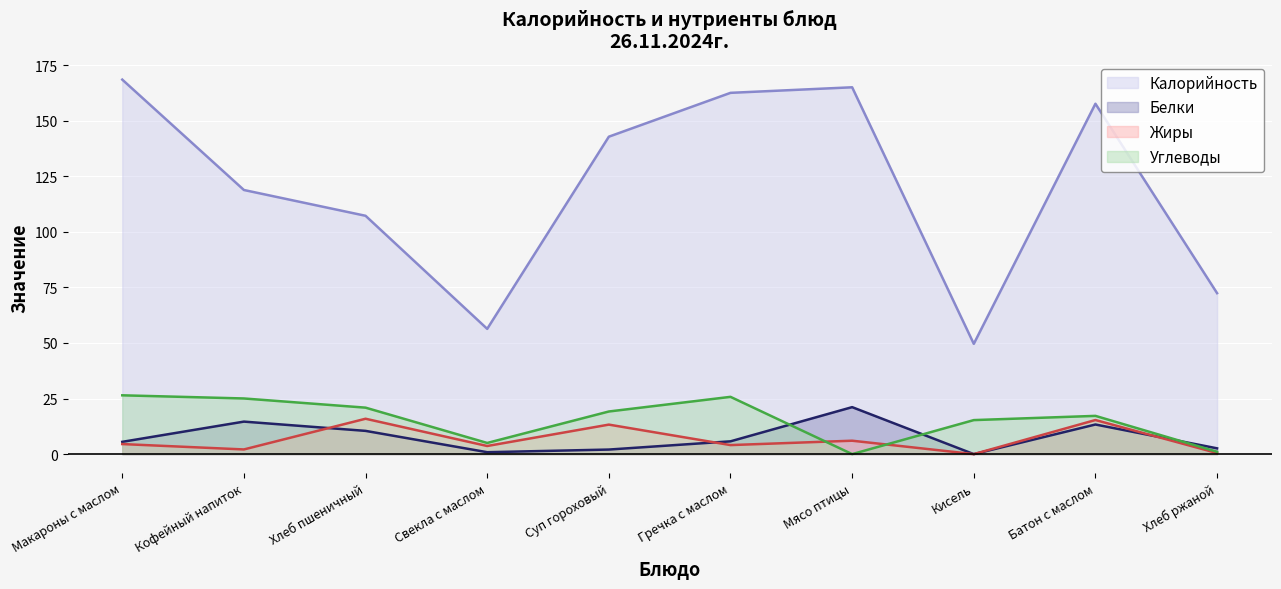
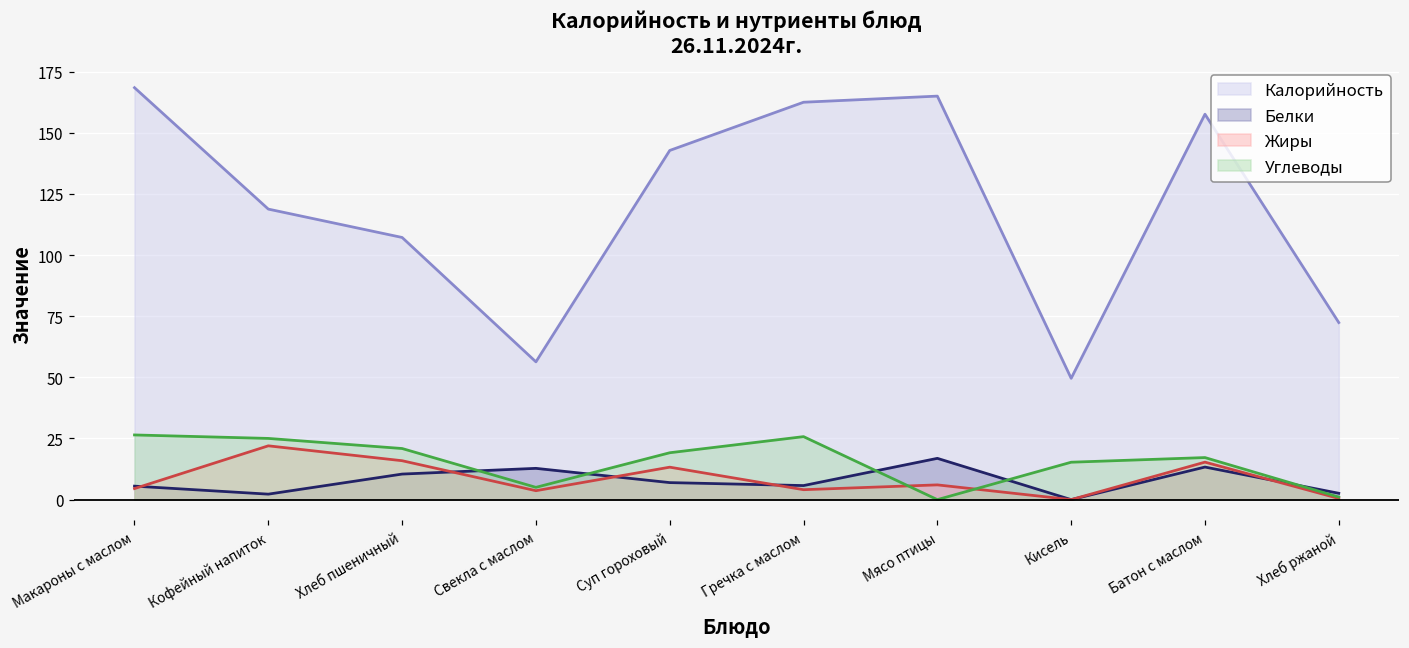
  {
    "Белки": {
-     "Кофейный напиток": 15,
+     "Кофейный напиток": 2,
      "Хлеб пшеничный": 10,
-     "Свекла с маслом": 1,
-     "Суп гороховый": 2,
+     "Свекла с маслом": 13,
+     "Суп гороховый": 7,
      "Гречка с маслом": 6,
-     "Мясо птицы": 21,
+     "Мясо птицы": 17,
      "Батон с маслом": 13,
      "Хлеб ржаной": 3
    },
    "Жиры": {
-     "Кофейный напиток": 2,
+     "Кофейный напиток": 22,
      "Хлеб пшеничный": 16,
      "Свекла с маслом": 4,
      "Суп гороховый": 13,
      "Гречка с маслом": 4,
      "Мясо птицы": 6,
      "Батон с маслом": 15
    }
  }
